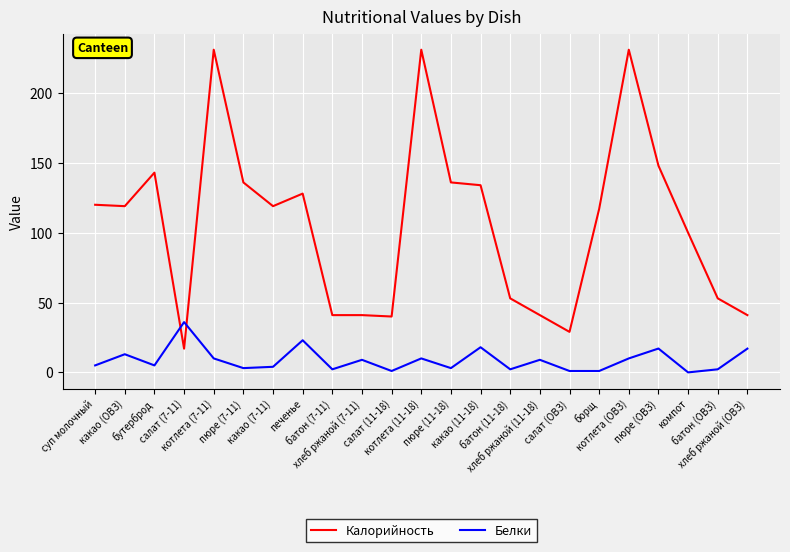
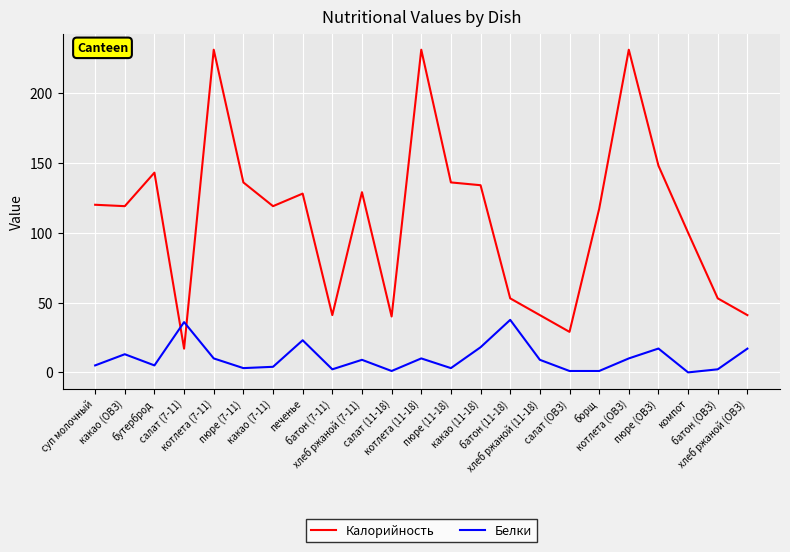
  {
    "Калорийность": {
      "суп молочный": 120,
      "какао (ОВЗ)": 119,
      "бутерброд": 143,
      "салат (7-11)": 17,
      "котлета (7-11)": 231,
      "пюре (7-11)": 136,
      "какао (7-11)": 119,
      "печенье": 128,
      "батон (7-11)": 41,
-     "хлеб ржаной (7-11)": 41,
+     "хлеб ржаной (7-11)": 129,
      "салат (11-18)": 40,
      "котлета (11-18)": 231,
      "пюре (11-18)": 136,
      "какао (11-18)": 134,
      "батон (11-18)": 53,
      "хлеб ржаной (11-18)": 41,
      "салат (ОВЗ)": 29,
      "борщ": 117,
      "котлета (ОВЗ)": 231,
      "пюре (ОВЗ)": 148,
      "компот": 100,
      "батон (ОВЗ)": 53,
      "хлеб ржаной (ОВЗ)": 41
    },
    "Белки": {
      "суп молочный": 5,
      "какао (ОВЗ)": 13,
      "бутерброд": 5,
      "салат (7-11)": 36,
      "котлета (7-11)": 10,
      "пюре (7-11)": 3,
      "какао (7-11)": 4,
      "печенье": 23,
      "батон (7-11)": 2,
      "хлеб ржаной (7-11)": 9,
      "салат (11-18)": 1,
      "котлета (11-18)": 10,
      "пюре (11-18)": 3,
      "какао (11-18)": 18,
-     "батон (11-18)": 2,
+     "батон (11-18)": 38,
      "хлеб ржаной (11-18)": 9,
      "салат (ОВЗ)": 1,
      "борщ": 1,
      "котлета (ОВЗ)": 10,
      "пюре (ОВЗ)": 17,
      "компот": 0,
      "батон (ОВЗ)": 2,
      "хлеб ржаной (ОВЗ)": 17
    }
  }
